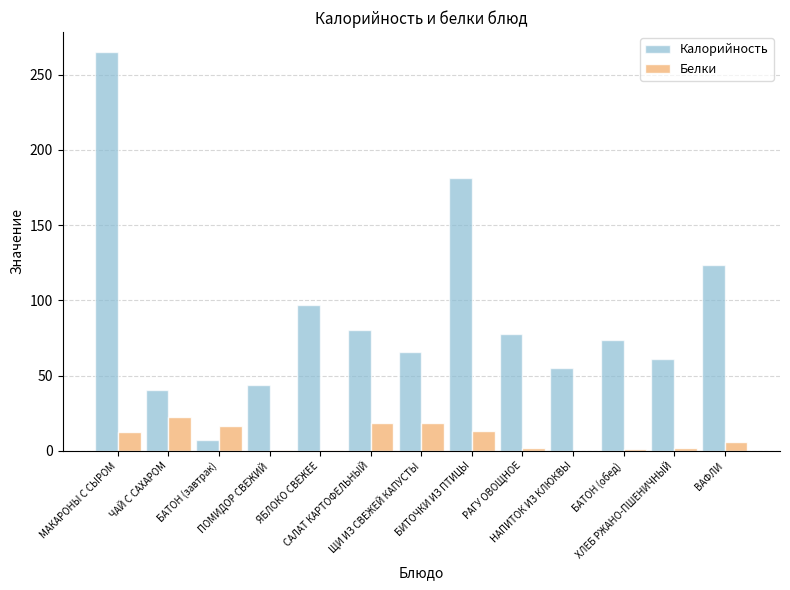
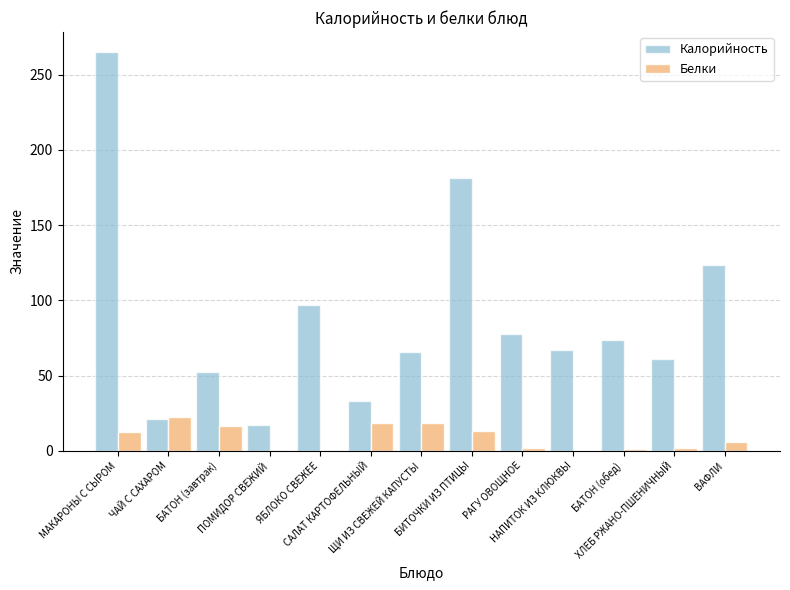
  {
    "Калорийность": {
      "МАКАРОНЫ С СЫРОМ": 265,
-     "ЧАЙ С САХАРОМ": 40,
-     "БАТОН (завтрак)": 7,
-     "ПОМИДОР СВЕЖИЙ": 44,
+     "ЧАЙ С САХАРОМ": 21,
+     "БАТОН (завтрак)": 52,
+     "ПОМИДОР СВЕЖИЙ": 17,
      "ЯБЛОКО СВЕЖЕЕ": 97,
-     "САЛАТ КАРТОФЕЛЬНЫЙ": 80,
+     "САЛАТ КАРТОФЕЛЬНЫЙ": 33,
      "ЩИ ИЗ СВЕЖЕЙ КАПУСТЫ": 66,
      "БИТОЧКИ ИЗ ПТИЦЫ": 181,
      "РАГУ ОВОЩНОЕ": 78,
-     "НАПИТОК ИЗ КЛЮКВЫ": 55,
+     "НАПИТОК ИЗ КЛЮКВЫ": 67,
      "БАТОН (обед)": 74,
      "ХЛЕБ РЖАНО-ПШЕНИЧНЫЙ": 61,
      "ВАФЛИ": 124
    },
    "Белки": {
      "МАКАРОНЫ С СЫРОМ": 12,
      "ЧАЙ С САХАРОМ": 23,
      "БАТОН (завтрак)": 16,
      "САЛАТ КАРТОФЕЛЬНЫЙ": 18,
      "ЩИ ИЗ СВЕЖЕЙ КАПУСТЫ": 18,
      "БИТОЧКИ ИЗ ПТИЦЫ": 13,
      "РАГУ ОВОЩНОЕ": 2,
      "ХЛЕБ РЖАНО-ПШЕНИЧНЫЙ": 2,
      "ВАФЛИ": 6
    }
  }
